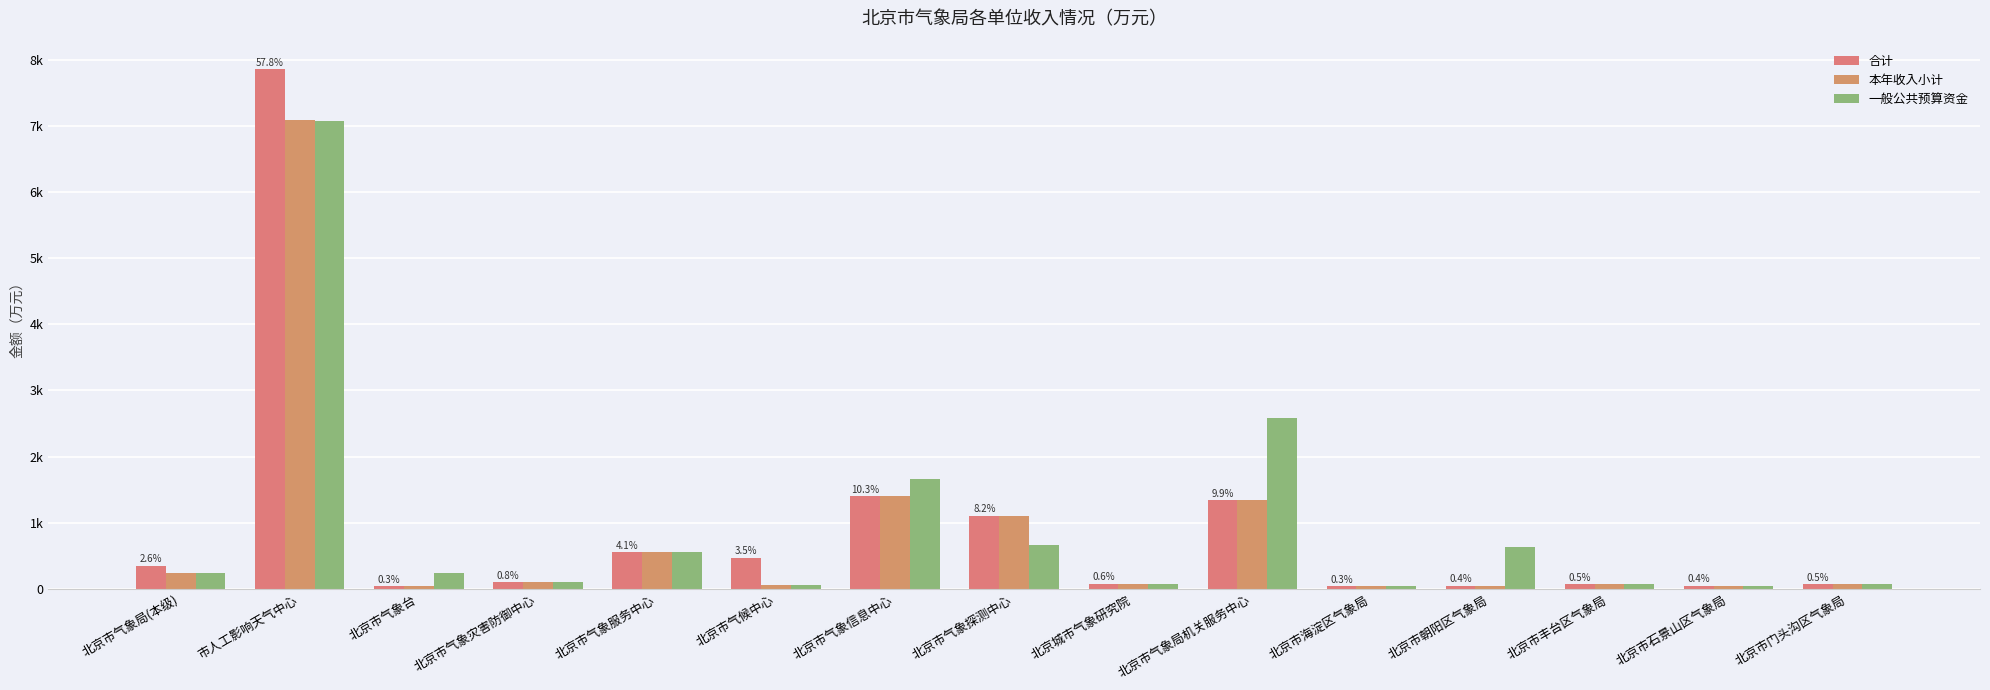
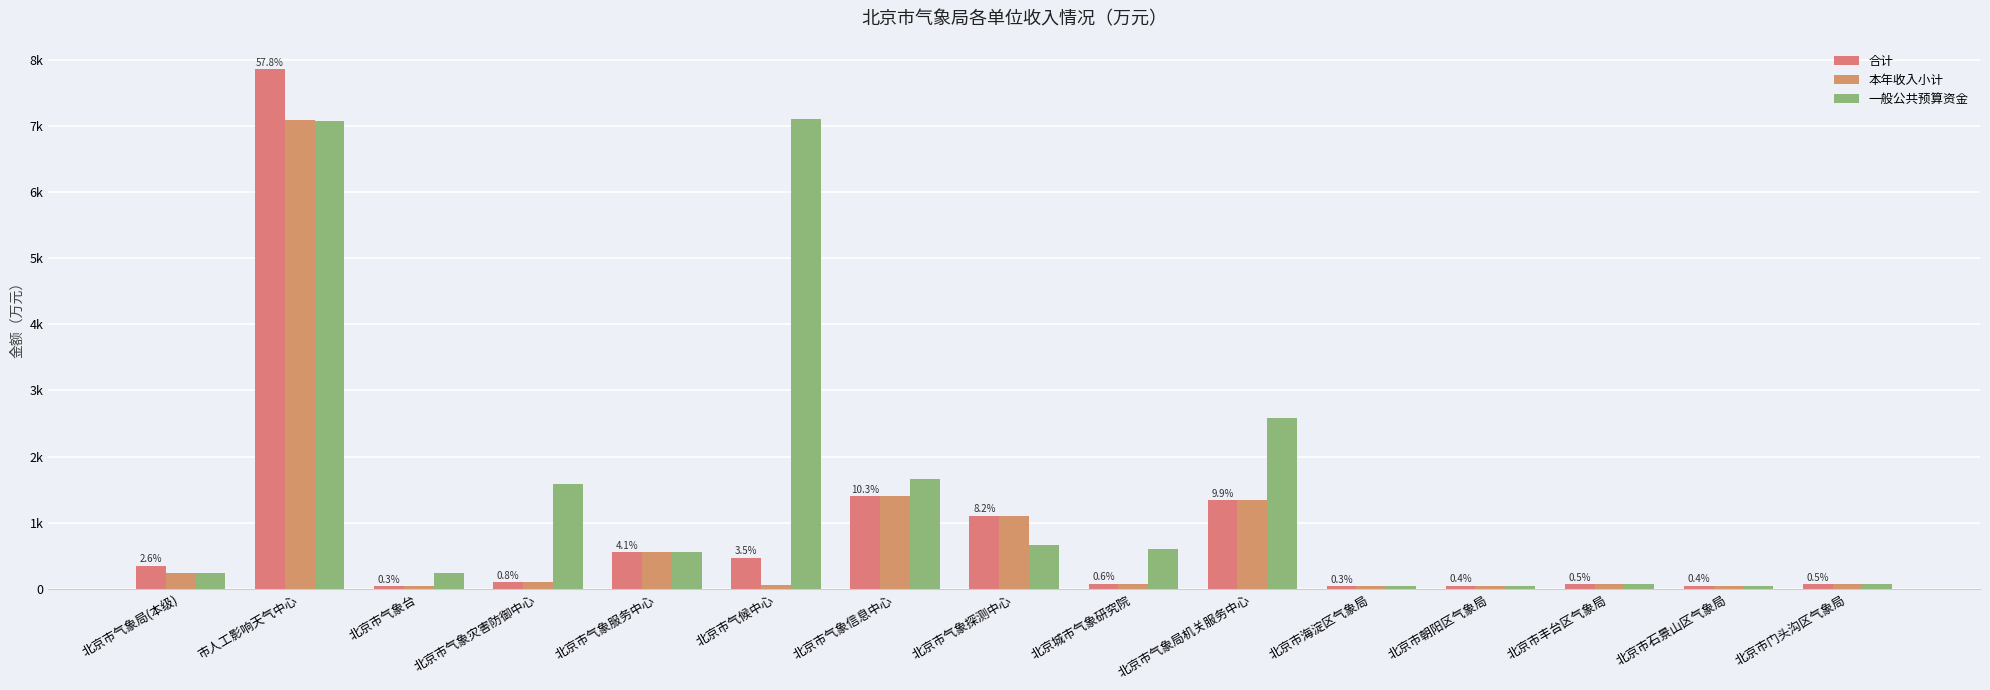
  {
    "一般公共预算资金": {
      "北京市气象局(本级)": 200,
      "市人工影响天气中心": 7100,
      "北京市气象台": 200,
-     "北京市气象灾害防御中心": 100,
+     "北京市气象灾害防御中心": 1600,
      "北京市气象服务中心": 600,
-     "北京市气候中心": 100,
+     "北京市气候中心": 7100,
      "北京市气象信息中心": 1700,
      "北京市气象探测中心": 700,
-     "北京城市气象研究院": 100,
+     "北京城市气象研究院": 600,
      "北京市气象局机关服务中心": 2600,
      "北京市海淀区气象局": 0,
-     "北京市朝阳区气象局": 600,
+     "北京市朝阳区气象局": 100,
      "北京市丰台区气象局": 100,
      "北京市石景山区气象局": 100,
      "北京市门头沟区气象局": 100
    }
  }
